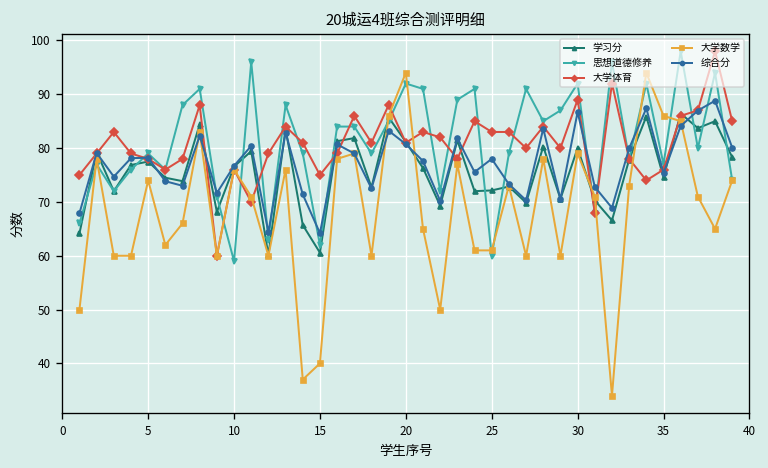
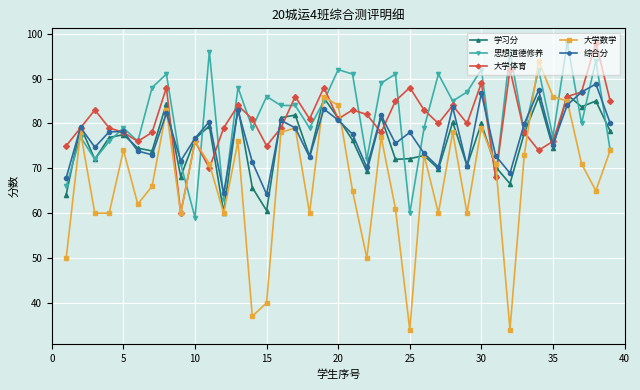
  {
    "思想道德修养": {
      "5": 79,
      "10": 59,
-     "15": 62,
+     "15": 86,
      "20": 92,
      "25": 60,
      "35": 77
    },
    "大学体育": {
      "15": 75,
-     "25": 83,
+     "25": 88,
      "30": 89,
      "35": 76
    },
    "大学数学": {
      "5": 74,
      "15": 40,
-     "20": 94,
-     "25": 61,
+     "20": 84,
+     "25": 34,
      "30": 79,
      "35": 86
    }
  }
